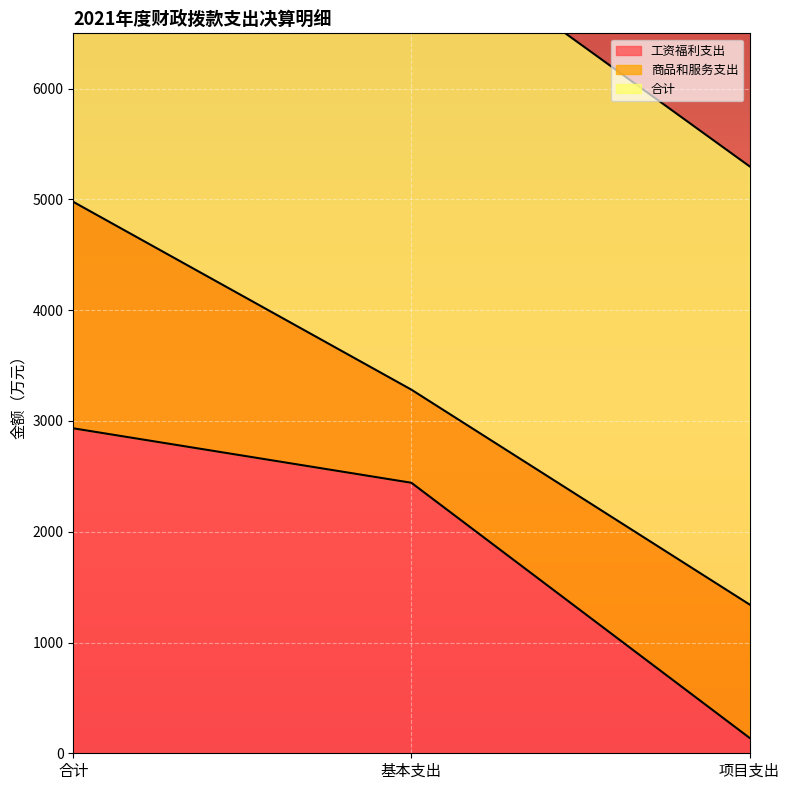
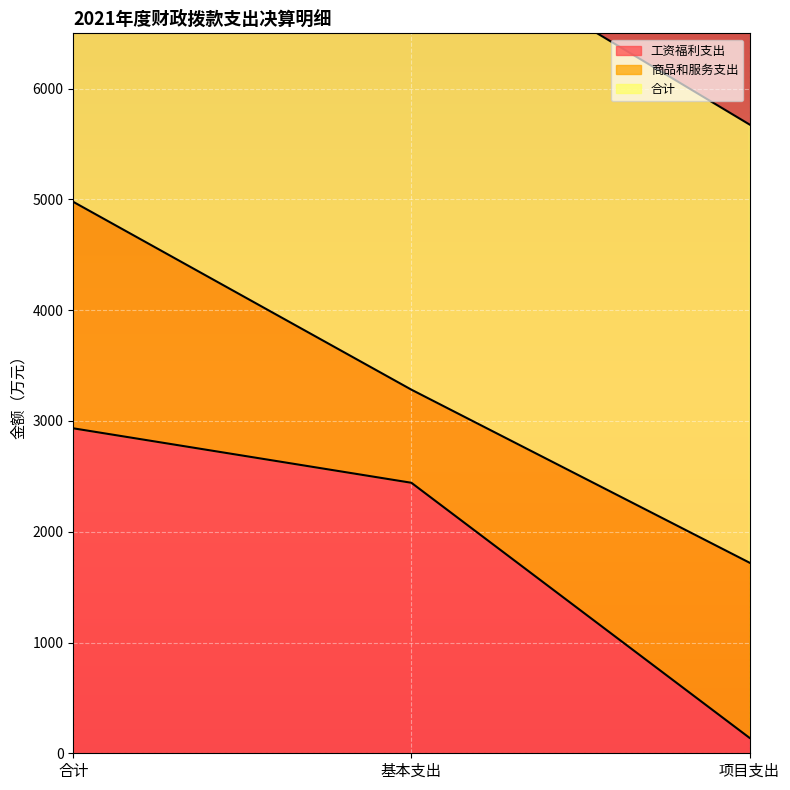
  {
    "工资福利支出": {
      "合计": 2930,
      "基本支出": 2440,
      "项目支出": 140
    },
    "商品和服务支出": {
      "合计": 2040,
      "基本支出": 840,
-     "项目支出": 1200
+     "项目支出": 1580
    },
    "合计": {
      "项目支出": 3960
    }
  }
